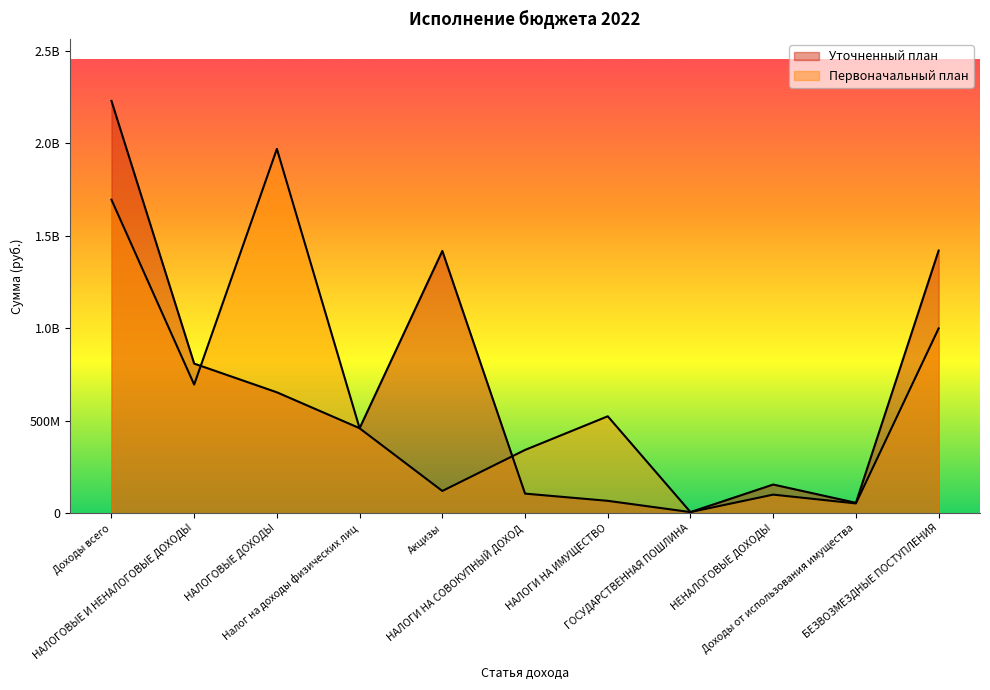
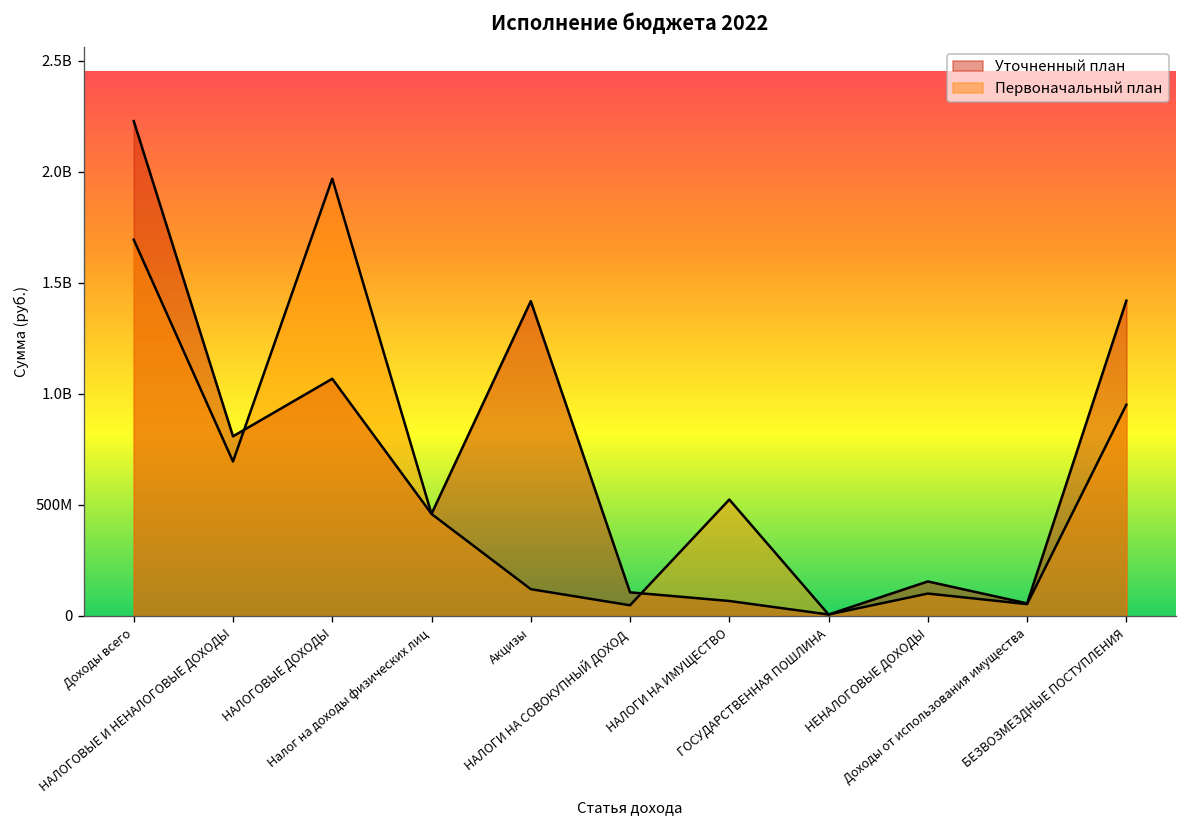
  {
    "Уточненный план": {
      "Доходы всего": 2230000000,
      "НАЛОГОВЫЕ И НЕНАЛОГОВЫЕ ДОХОДЫ": 810000000,
-     "НАЛОГОВЫЕ ДОХОДЫ": 650000000,
+     "НАЛОГОВЫЕ ДОХОДЫ": 1070000000,
      "Акцизы": 1420000000,
      "НАЛОГИ НА СОВОКУПНЫЙ ДОХОД": 110000000,
      "НАЛОГИ НА ИМУЩЕСТВО": 70000000,
      "НЕНАЛОГОВЫЕ ДОХОДЫ": 160000000,
      "БЕЗВОЗМЕЗДНЫЕ ПОСТУПЛЕНИЯ": 1420000000
    },
    "Первоначальный план": {
      "Доходы всего": 1690000000,
      "НАЛОГОВЫЕ И НЕНАЛОГОВЫЕ ДОХОДЫ": 700000000,
      "НАЛОГОВЫЕ ДОХОДЫ": 1970000000,
      "Акцизы": 120000000,
-     "НАЛОГИ НА СОВОКУПНЫЙ ДОХОД": 340000000,
+     "НАЛОГИ НА СОВОКУПНЫЙ ДОХОД": 50000000,
      "НАЛОГИ НА ИМУЩЕСТВО": 520000000,
      "НЕНАЛОГОВЫЕ ДОХОДЫ": 100000000,
-     "БЕЗВОЗМЕЗДНЫЕ ПОСТУПЛЕНИЯ": 1000000000
+     "БЕЗВОЗМЕЗДНЫЕ ПОСТУПЛЕНИЯ": 950000000
    }
  }
